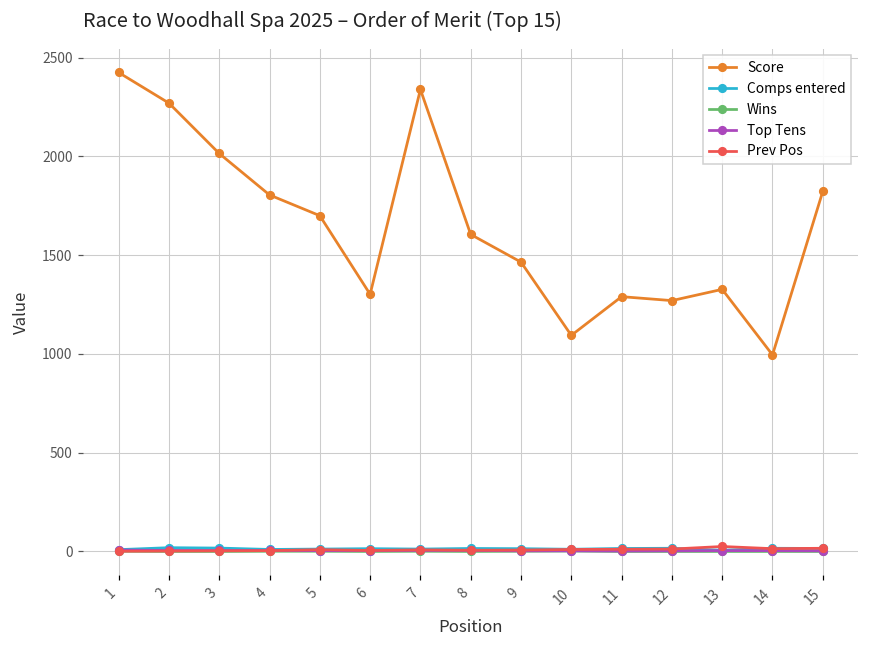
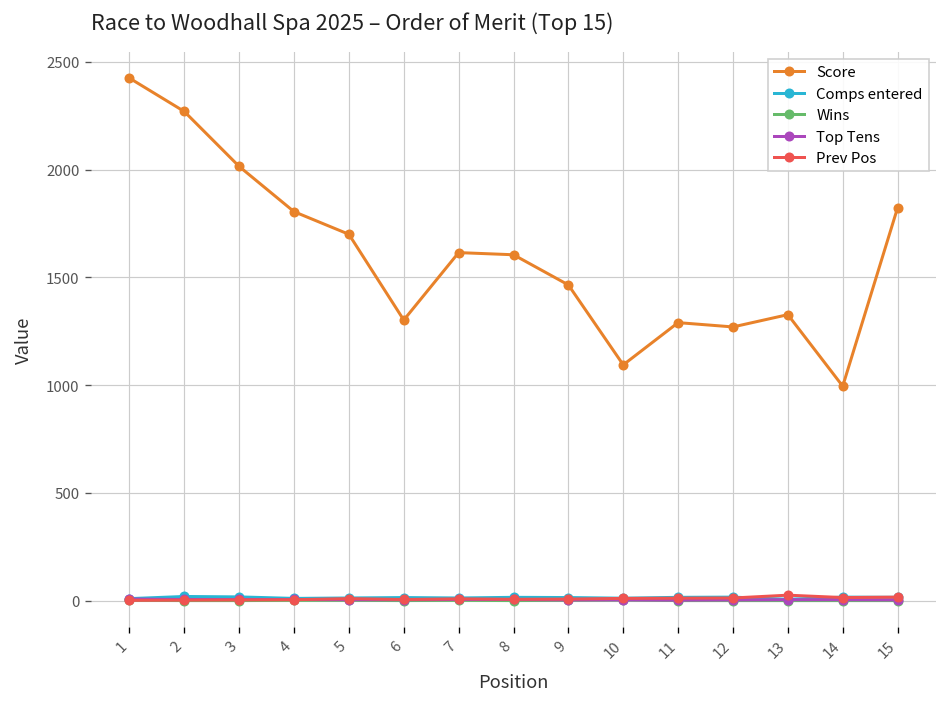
  {
    "Score": {
      "1": 2430,
      "2": 2270,
      "3": 2020,
      "4": 1810,
      "5": 1700,
      "6": 1300,
-     "7": 2340,
+     "7": 1620,
      "8": 1610,
      "9": 1470,
      "10": 1090,
      "11": 1290,
      "12": 1270,
      "13": 1330,
      "14": 1000,
      "15": 1820
    },
    "Prev Pos": {
      "13": 30
    }
  }
